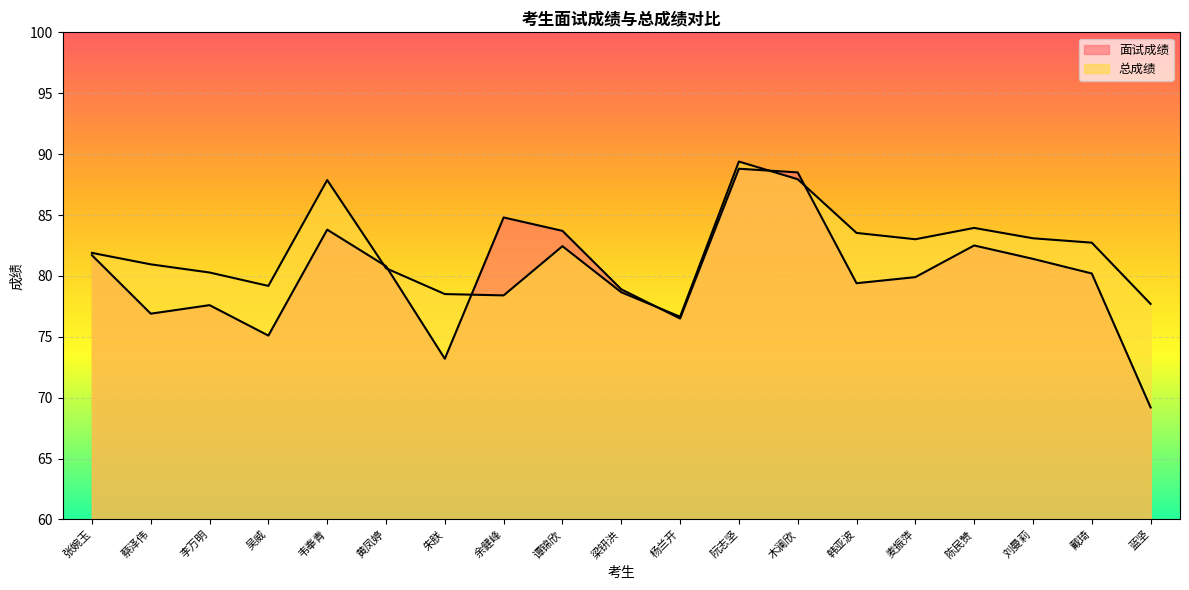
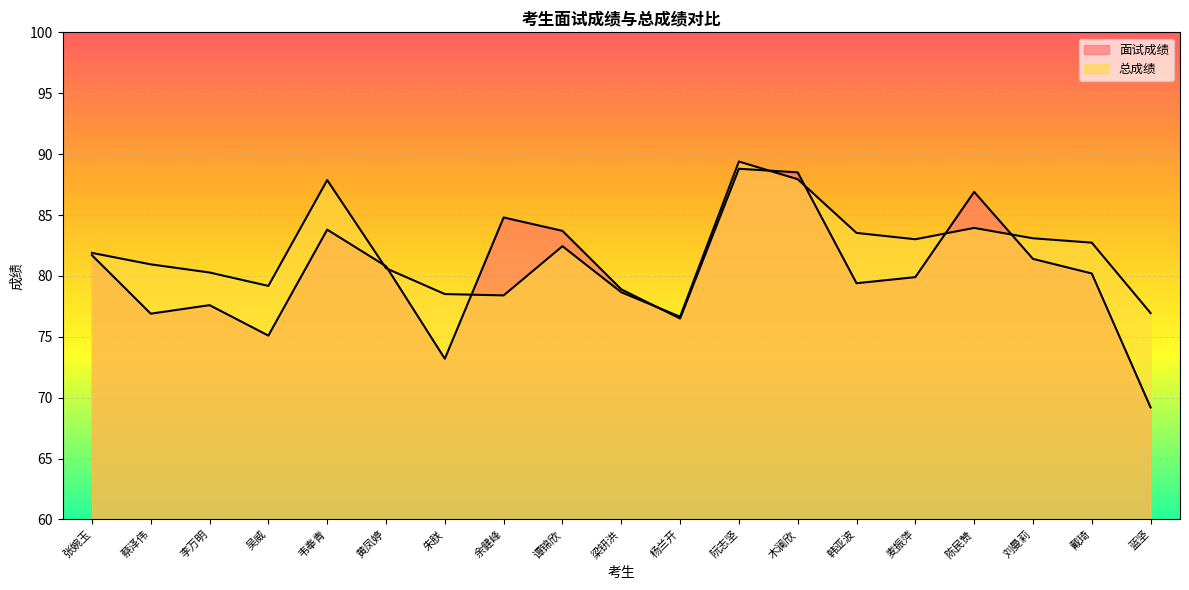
  {
    "面试成绩": {
      "蔡泽伟": 76.9,
      "李万明": 77.6,
      "吴威": 75.1,
      "韦奉青": 83.8,
      "朱朕": 73.2,
      "余健峰": 84.8,
      "谭锦欣": 83.7,
      "梁钘洪": 78.9,
      "阮志坚": 88.8,
      "木澜欣": 88.5,
      "韩亚波": 79.4,
      "麦振萍": 79.9,
-     "陈民赞": 82.5,
+     "陈民赞": 86.9,
      "刘曼莉": 81.4,
      "戴琦": 80.2,
      "蓝坚": 69.2
    },
    "总成绩": {
      "蔡泽伟": 81.0,
      "李万明": 80.3,
      "吴威": 79.2,
      "韦奉青": 87.9,
      "朱朕": 78.5,
      "余健峰": 78.4,
      "谭锦欣": 82.4,
      "梁钘洪": 78.7,
      "阮志坚": 89.4,
      "木澜欣": 87.9,
      "韩亚波": 83.5,
      "麦振萍": 83.0,
      "陈民赞": 83.9,
      "刘曼莉": 83.1,
      "戴琦": 82.7,
-     "蓝坚": 77.7
+     "蓝坚": 77.0
    }
  }
